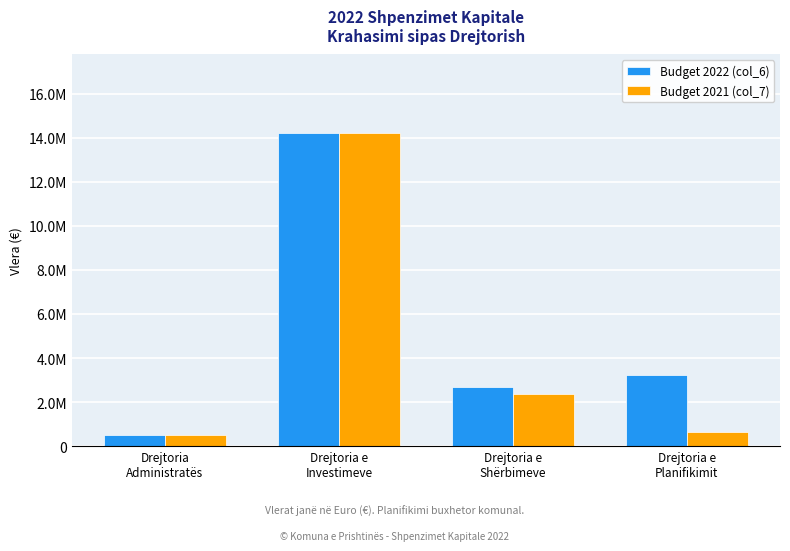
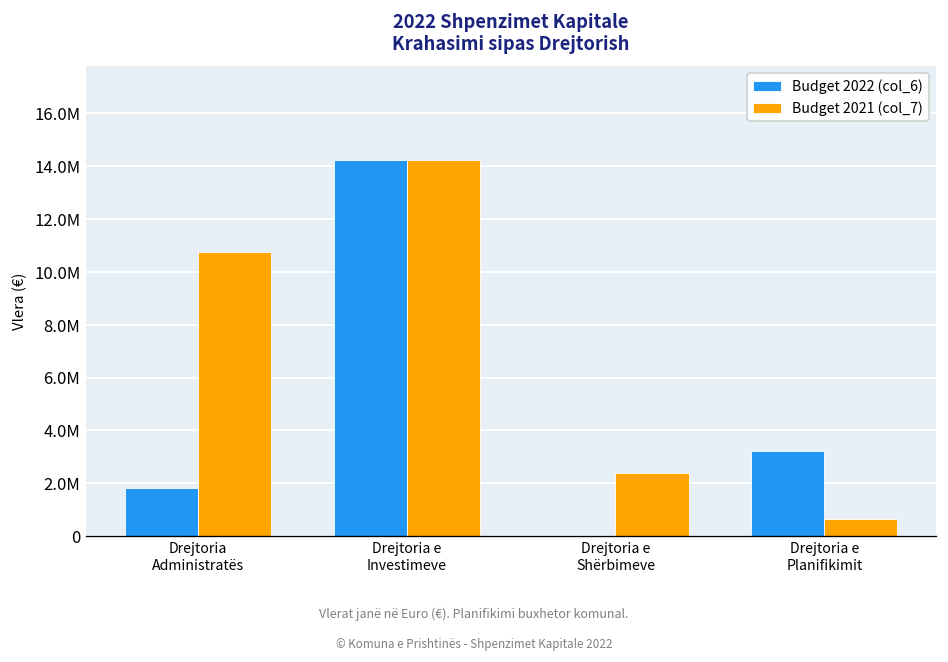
  {
    "Budget 2022 (col_6)": {
-     "Drejtoria Administratës": 500000,
+     "Drejtoria Administratës": 1800000,
      "Drejtoria e Investimeve": 14200000,
-     "Drejtoria e Shërbimeve": 2700000,
+     "Drejtoria e Shërbimeve": 0,
      "Drejtoria e Planifikimit": 3200000
    },
    "Budget 2021 (col_7)": {
-     "Drejtoria Administratës": 500000,
+     "Drejtoria Administratës": 10700000,
      "Drejtoria e Investimeve": 14200000,
      "Drejtoria e Shërbimeve": 2400000,
      "Drejtoria e Planifikimit": 700000
    }
  }
